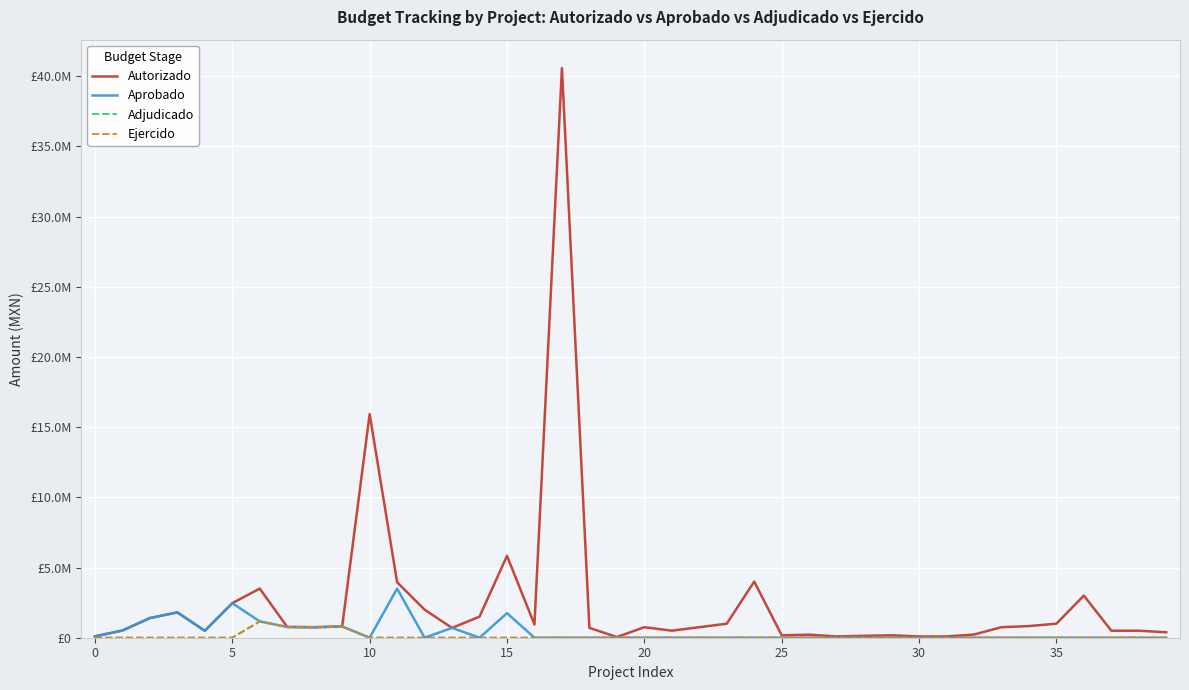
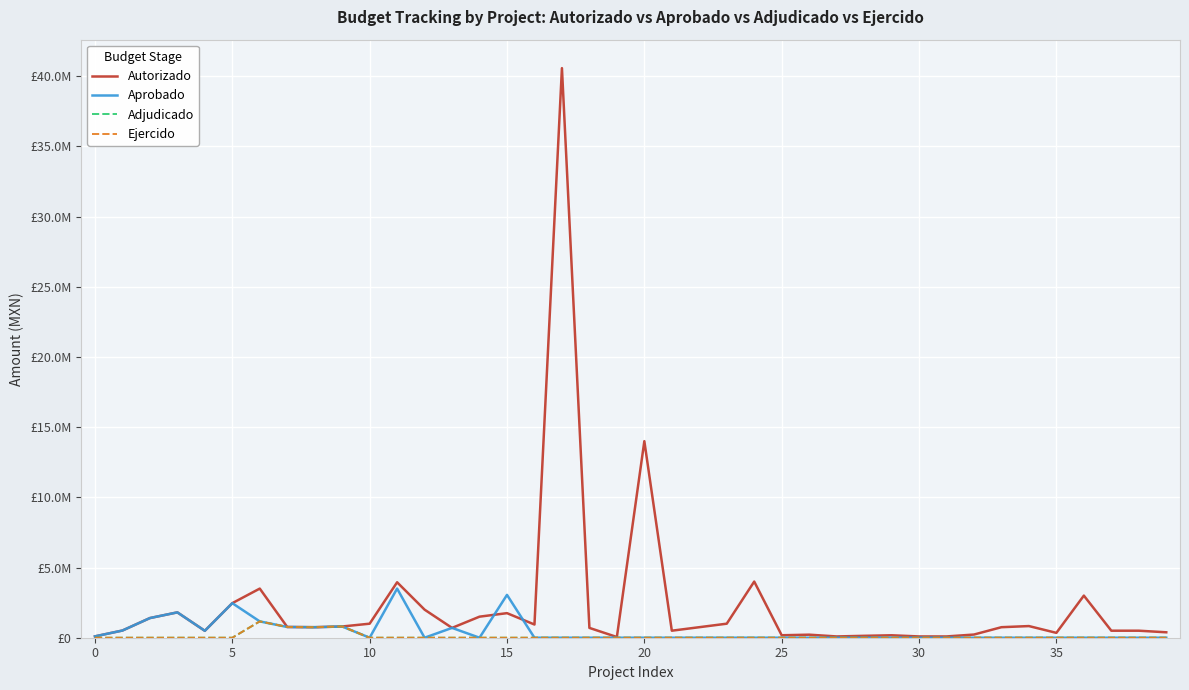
  {
    "Autorizado": {
-     "10": "£15900000",
-     "15": "£5800000",
-     "20": "£800000",
-     "35": "£1000000"
+     "10": "£1000000",
+     "15": "£1800000",
+     "20": "£14000000",
+     "35": "£300000"
    },
    "Aprobado": {
-     "15": "£1800000"
+     "15": "£3100000"
    },
    "Ejercido": {
      "5": "£0",
      "15": "£0"
    }
  }
